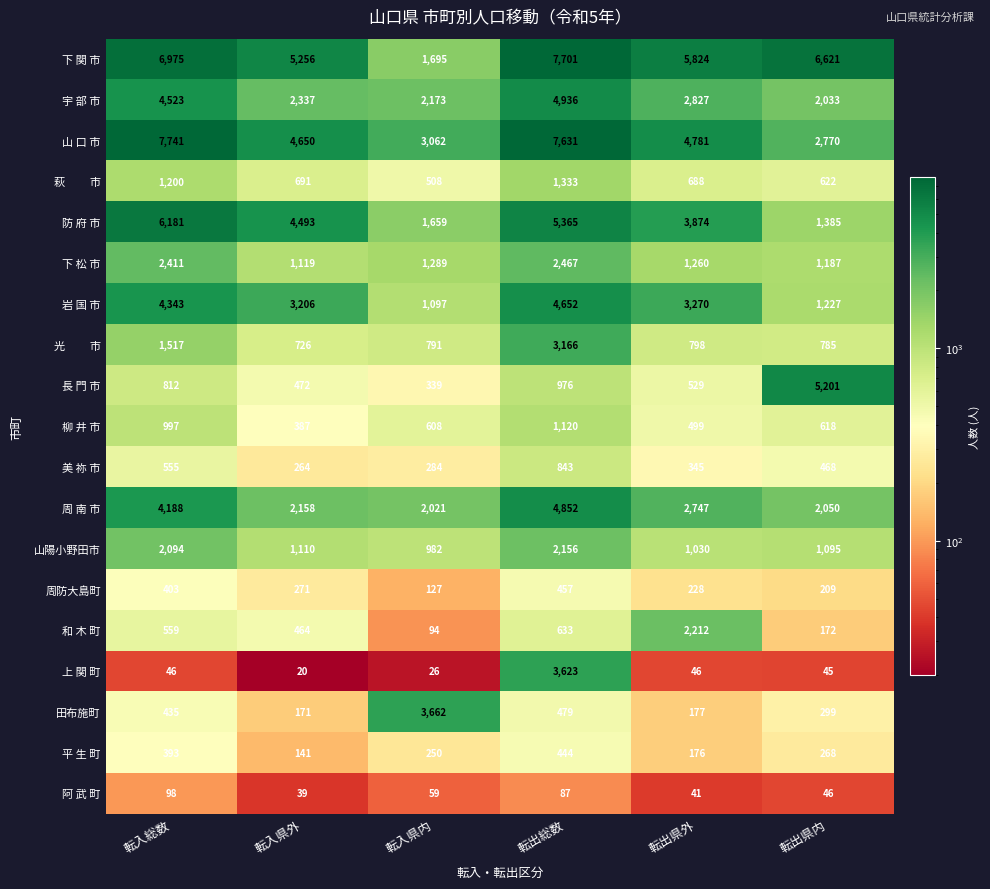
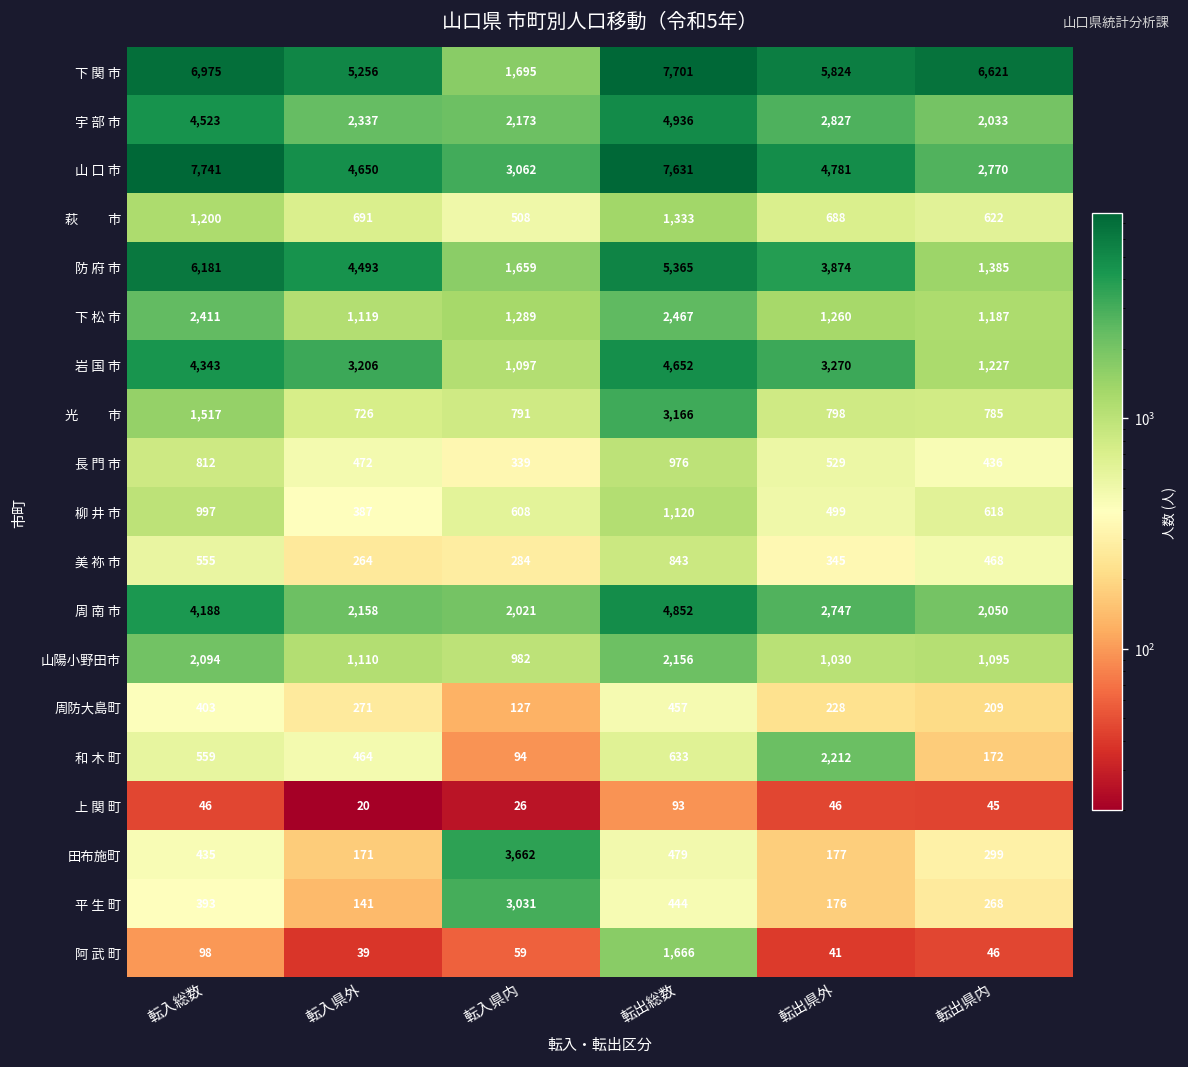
  {
    "下 関 市": {
      "転入総数": "6,975",
      "転入県外": "5,256",
      "転入県内": "1,695",
      "転出総数": "7,701",
      "転出県外": "5,824",
      "転出県内": "6,621"
    },
    "宇 部 市": {
      "転入総数": "4,523",
      "転入県外": "2,337",
      "転入県内": "2,173",
      "転出総数": "4,936",
      "転出県外": "2,827",
      "転出県内": "2,033"
    },
    "山 口 市": {
      "転入総数": "7,741",
      "転入県外": "4,650",
      "転入県内": "3,062",
      "転出総数": "7,631",
      "転出県外": "4,781",
      "転出県内": "2,770"
    },
    "萩 市": {
      "転入総数": "1,200",
      "転入県外": "691",
      "転入県内": "508",
      "転出総数": "1,333",
      "転出県外": "688",
      "転出県内": "622"
    },
    "防 府 市": {
      "転入総数": "6,181",
      "転入県外": "4,493",
      "転入県内": "1,659",
      "転出総数": "5,365",
      "転出県外": "3,874",
      "転出県内": "1,385"
    },
    "下 松 市": {
      "転入総数": "2,411",
      "転入県外": "1,119",
      "転入県内": "1,289",
      "転出総数": "2,467",
      "転出県外": "1,260",
      "転出県内": "1,187"
    },
    "岩 国 市": {
      "転入総数": "4,343",
      "転入県外": "3,206",
      "転入県内": "1,097",
      "転出総数": "4,652",
      "転出県外": "3,270",
      "転出県内": "1,227"
    },
    "光 市": {
      "転入総数": "1,517",
      "転入県外": "726",
      "転入県内": "791",
      "転出総数": "3,166",
      "転出県外": "798",
      "転出県内": "785"
    },
    "長 門 市": {
      "転入総数": "812",
      "転入県外": "472",
      "転入県内": "339",
      "転出総数": "976",
      "転出県外": "529",
-     "転出県内": "5,201"
+     "転出県内": "436"
    },
    "柳 井 市": {
      "転入総数": "997",
      "転入県外": "387",
      "転入県内": "608",
      "転出総数": "1,120",
      "転出県外": "499",
      "転出県内": "618"
    },
    "美 祢 市": {
      "転入総数": "555",
      "転入県外": "264",
      "転入県内": "284",
      "転出総数": "843",
      "転出県外": "345",
      "転出県内": "468"
    },
    "周 南 市": {
      "転入総数": "4,188",
      "転入県外": "2,158",
      "転入県内": "2,021",
      "転出総数": "4,852",
      "転出県外": "2,747",
      "転出県内": "2,050"
    },
    "山陽小野田市": {
      "転入総数": "2,094",
      "転入県外": "1,110",
      "転入県内": "982",
      "転出総数": "2,156",
      "転出県外": "1,030",
      "転出県内": "1,095"
    },
    "周防大島町": {
      "転入総数": "403",
      "転入県外": "271",
      "転入県内": "127",
      "転出総数": "457",
      "転出県外": "228",
      "転出県内": "209"
    },
    "和 木 町": {
      "転入総数": "559",
      "転入県外": "464",
      "転入県内": "94",
      "転出総数": "633",
      "転出県外": "2,212",
      "転出県内": "172"
    },
    "上 関 町": {
      "転入総数": "46",
      "転入県外": "20",
      "転入県内": "26",
-     "転出総数": "3,623",
+     "転出総数": "93",
      "転出県外": "46",
      "転出県内": "45"
    },
    "田布施町": {
      "転入総数": "435",
      "転入県外": "171",
      "転入県内": "3,662",
      "転出総数": "479",
      "転出県外": "177",
      "転出県内": "299"
    },
    "平 生 町": {
      "転入総数": "393",
      "転入県外": "141",
-     "転入県内": "250",
+     "転入県内": "3,031",
      "転出総数": "444",
      "転出県外": "176",
      "転出県内": "268"
    },
    "阿 武 町": {
      "転入総数": "98",
      "転入県外": "39",
      "転入県内": "59",
-     "転出総数": "87",
+     "転出総数": "1,666",
      "転出県外": "41",
      "転出県内": "46"
    }
  }
